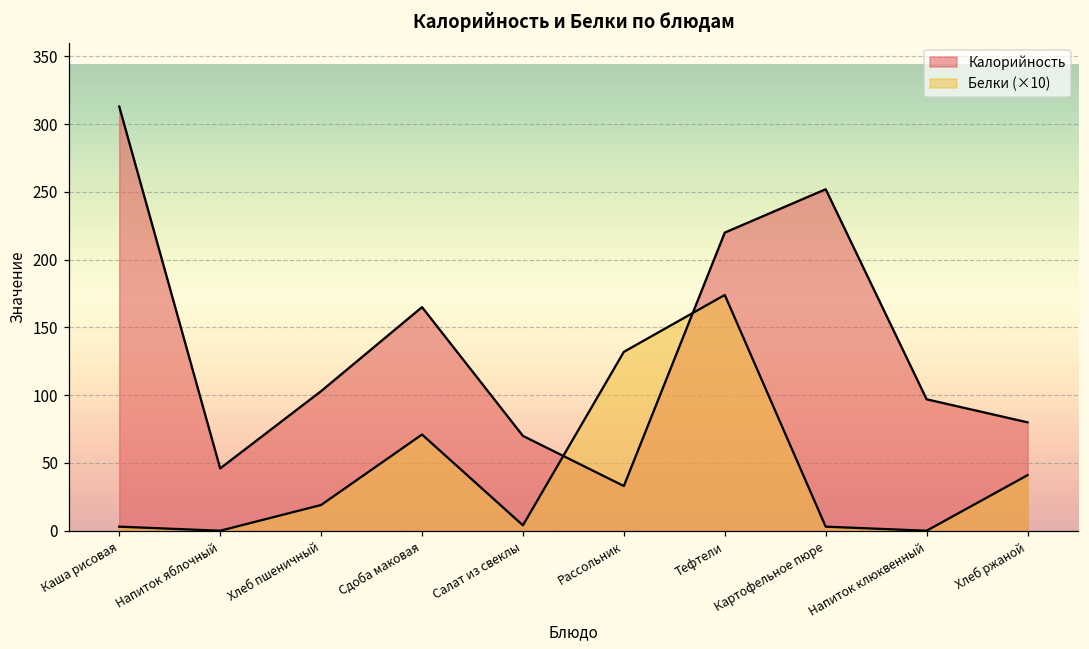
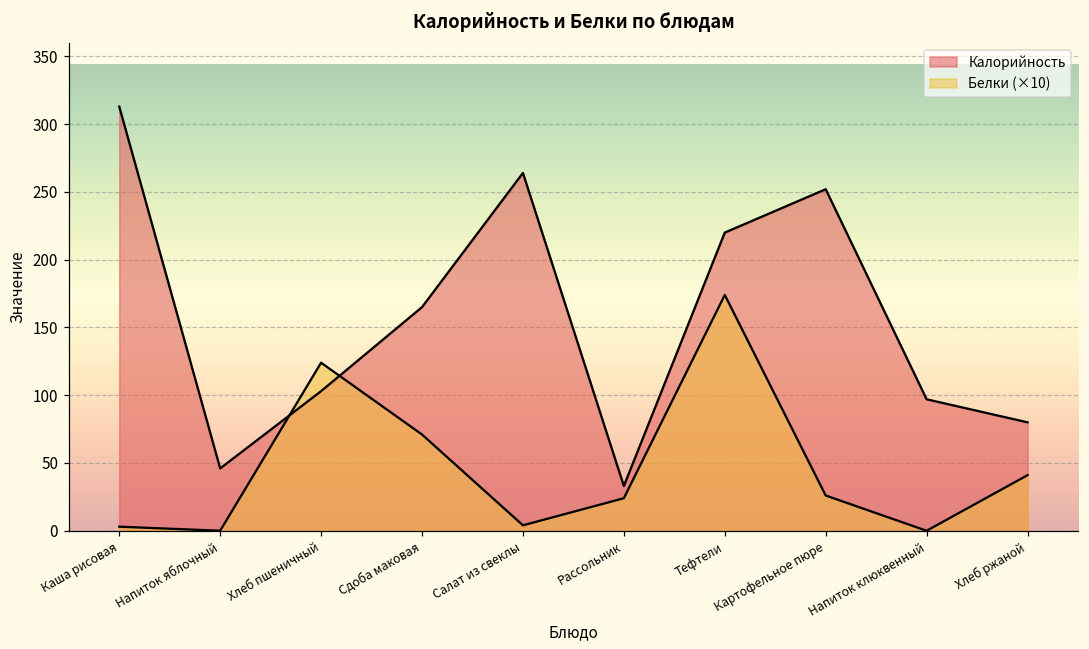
  {
    "Калорийность": {
      "Каша рисовая": 313,
      "Напиток яблочный": 46,
      "Хлеб пшеничный": 103,
      "Сдоба маковая": 165,
-     "Салат из свеклы": 70,
+     "Салат из свеклы": 264,
      "Рассольник": 33,
      "Тефтели": 220,
      "Картофельное пюре": 252,
      "Напиток клюквенный": 97,
      "Хлеб ржаной": 80
    },
    "Белки (×10)": {
      "Каша рисовая": 3,
      "Напиток яблочный": 0,
-     "Хлеб пшеничный": 19,
+     "Хлеб пшеничный": 124,
      "Сдоба маковая": 71,
      "Салат из свеклы": 4,
-     "Рассольник": 132,
+     "Рассольник": 24,
      "Тефтели": 174,
-     "Картофельное пюре": 3,
+     "Картофельное пюре": 26,
      "Напиток клюквенный": 0,
      "Хлеб ржаной": 41
    }
  }
